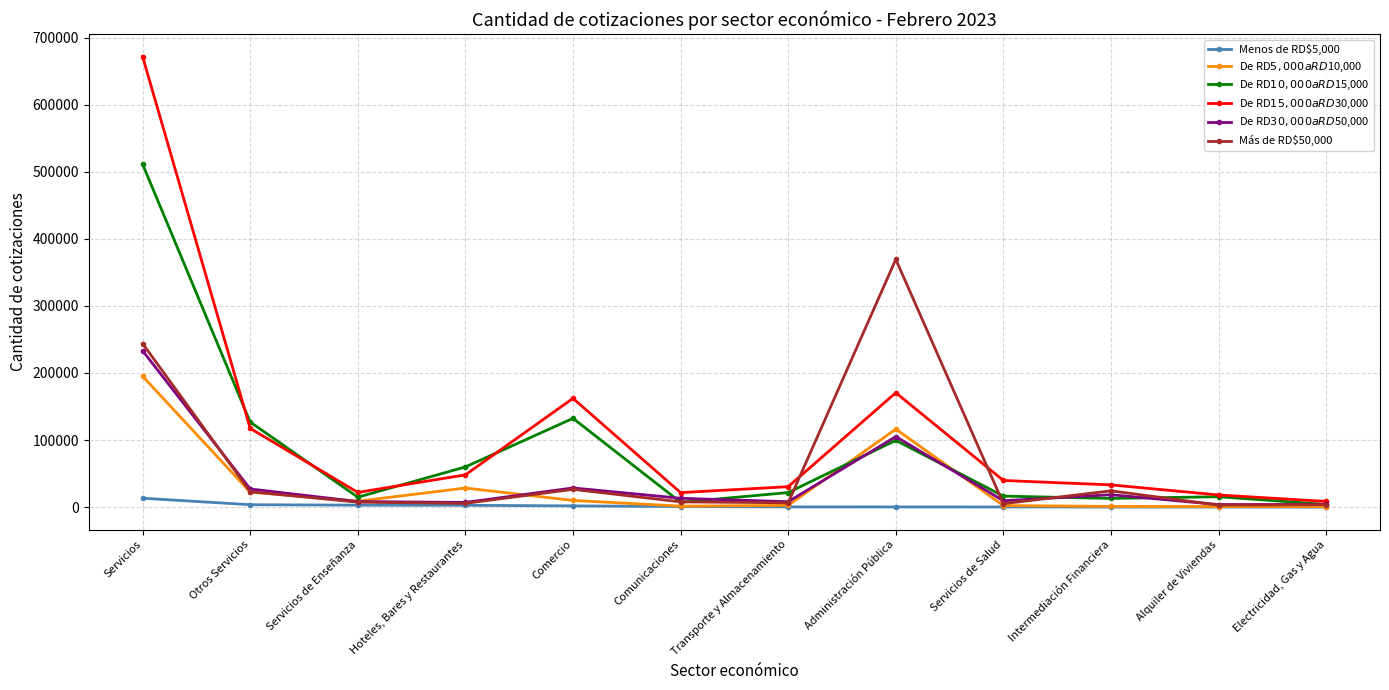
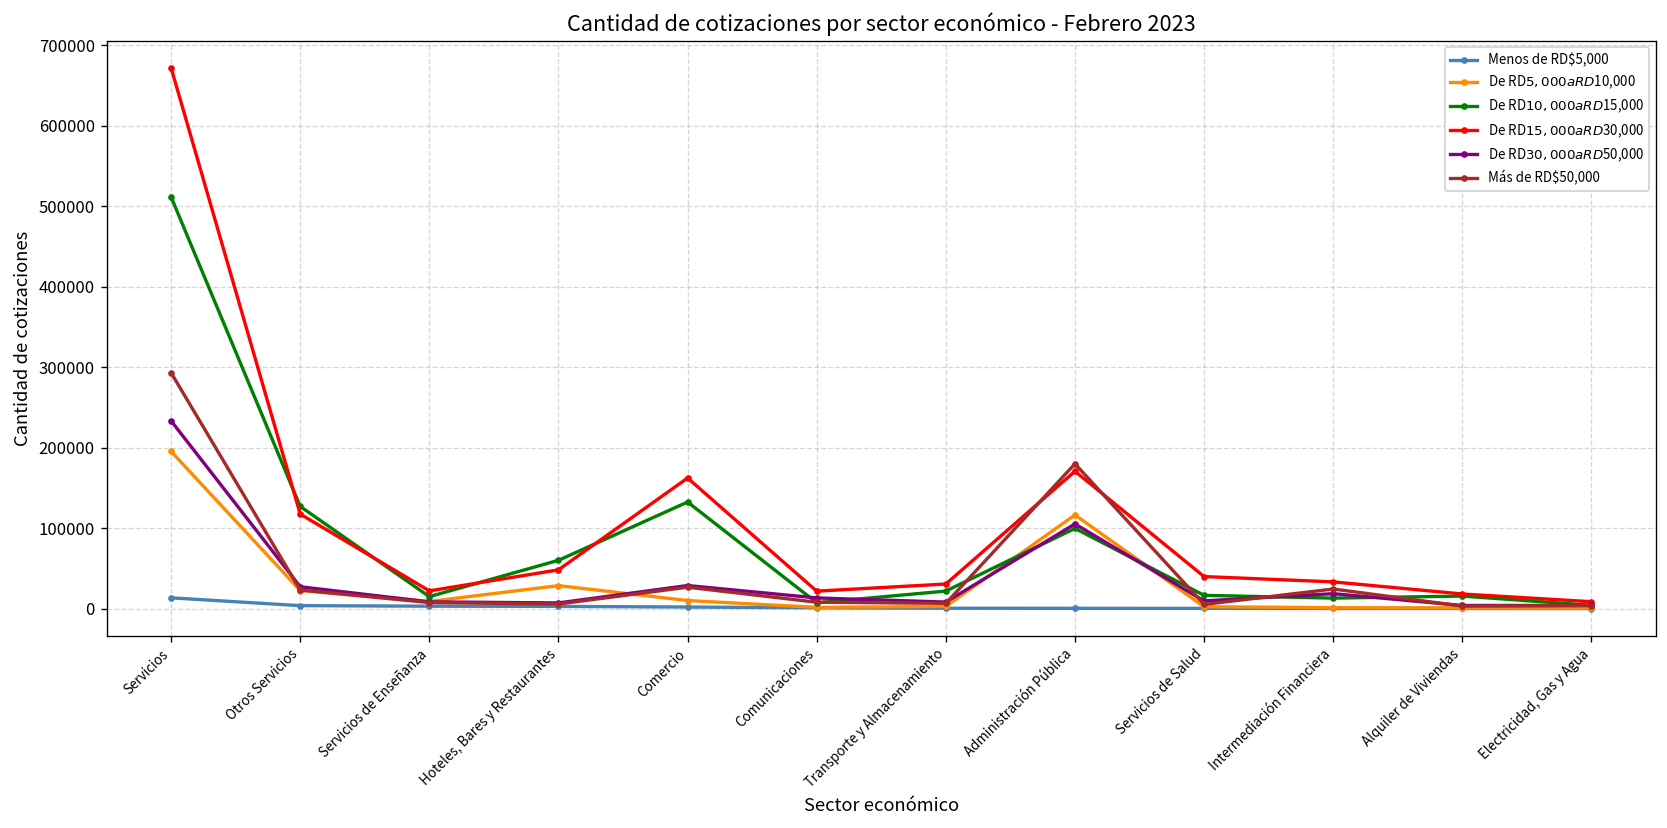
  {
    "Menos de RD$5,000": {
      "Servicios": 10000,
      "Otros Servicios": 0,
      "Servicios de Enseñanza": 0,
      "Comercio": 0,
      "Administración Pública": 0
    },
    "Más de RD$50,000": {
-     "Servicios": 240000,
-     "Administración Pública": 370000,
+     "Servicios": 290000,
+     "Administración Pública": 180000,
      "Intermediación Financiera": 20000
    }
  }
